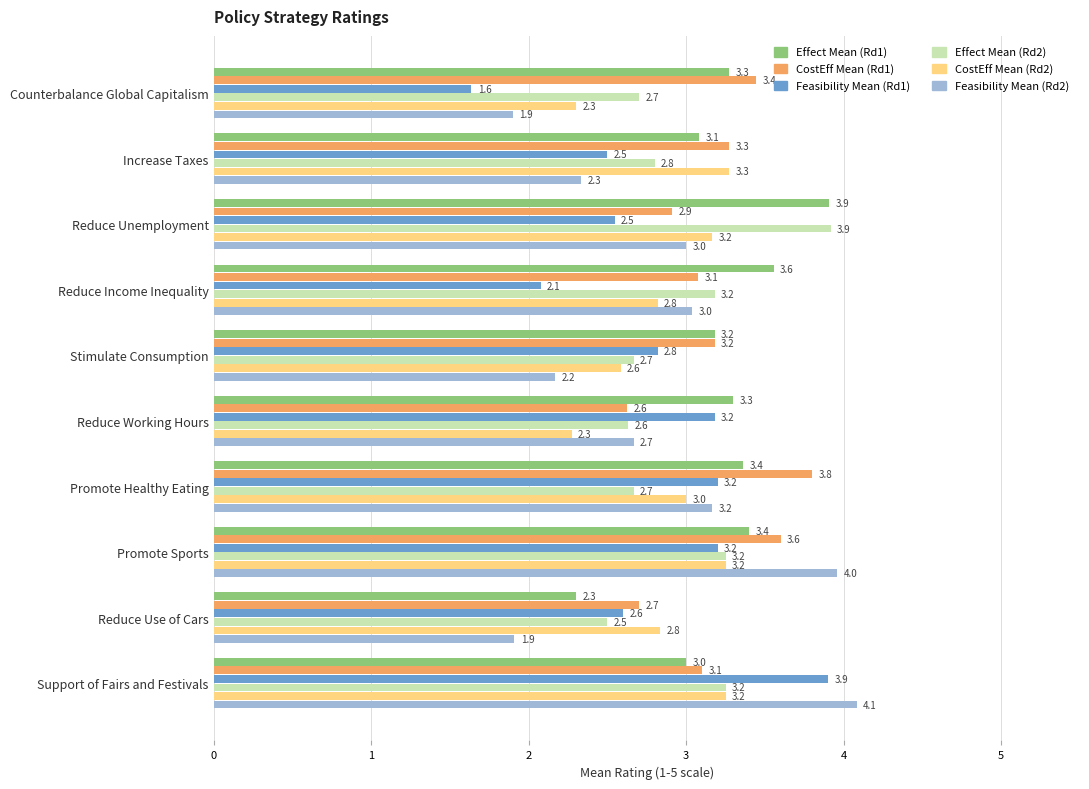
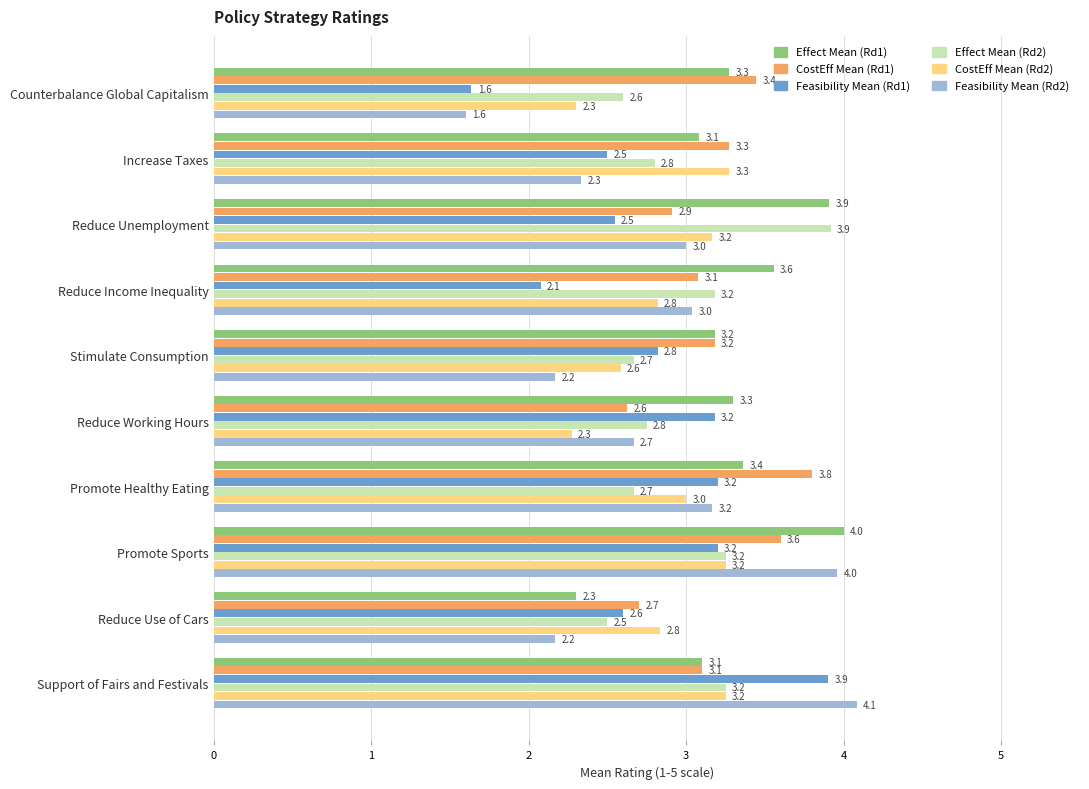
  {
    "Effect Mean (Rd1)": {
      "Counterbalance Global Capitalism": 3.3,
      "Increase Taxes": 3.1,
      "Reduce Unemployment": 3.9,
      "Reduce Income Inequality": 3.6,
      "Stimulate Consumption": 3.2,
      "Reduce Working Hours": 3.3,
      "Promote Healthy Eating": 3.4,
-     "Promote Sports": 3.4,
+     "Promote Sports": 4.0,
      "Reduce Use of Cars": 2.3,
-     "Support of Fairs and Festivals": 3.0
+     "Support of Fairs and Festivals": 3.1
    },
    "Feasibility Mean (Rd1)": {
      "Counterbalance Global Capitalism": 1.6,
      "Increase Taxes": 2.5,
      "Reduce Unemployment": 2.5,
      "Reduce Income Inequality": 2.1,
      "Stimulate Consumption": 2.8,
      "Reduce Working Hours": 3.2,
      "Promote Healthy Eating": 3.2,
      "Reduce Use of Cars": 2.6,
      "Support of Fairs and Festivals": 3.9
    },
    "Effect Mean (Rd2)": {
-     "Counterbalance Global Capitalism": 2.7,
+     "Counterbalance Global Capitalism": 2.6,
      "Increase Taxes": 2.8,
      "Reduce Unemployment": 3.9,
      "Reduce Income Inequality": 3.2,
      "Stimulate Consumption": 2.7,
-     "Reduce Working Hours": 2.6,
+     "Reduce Working Hours": 2.8,
      "Promote Healthy Eating": 2.7,
      "Promote Sports": 3.2,
      "Reduce Use of Cars": 2.5,
      "Support of Fairs and Festivals": 3.2
    },
    "Feasibility Mean (Rd2)": {
-     "Counterbalance Global Capitalism": 1.9,
+     "Counterbalance Global Capitalism": 1.6,
      "Increase Taxes": 2.3,
      "Reduce Unemployment": 3.0,
      "Reduce Income Inequality": 3.0,
      "Stimulate Consumption": 2.2,
      "Reduce Working Hours": 2.7,
      "Promote Healthy Eating": 3.2,
      "Promote Sports": 4.0,
-     "Reduce Use of Cars": 1.9,
+     "Reduce Use of Cars": 2.2,
      "Support of Fairs and Festivals": 4.1
    }
  }
